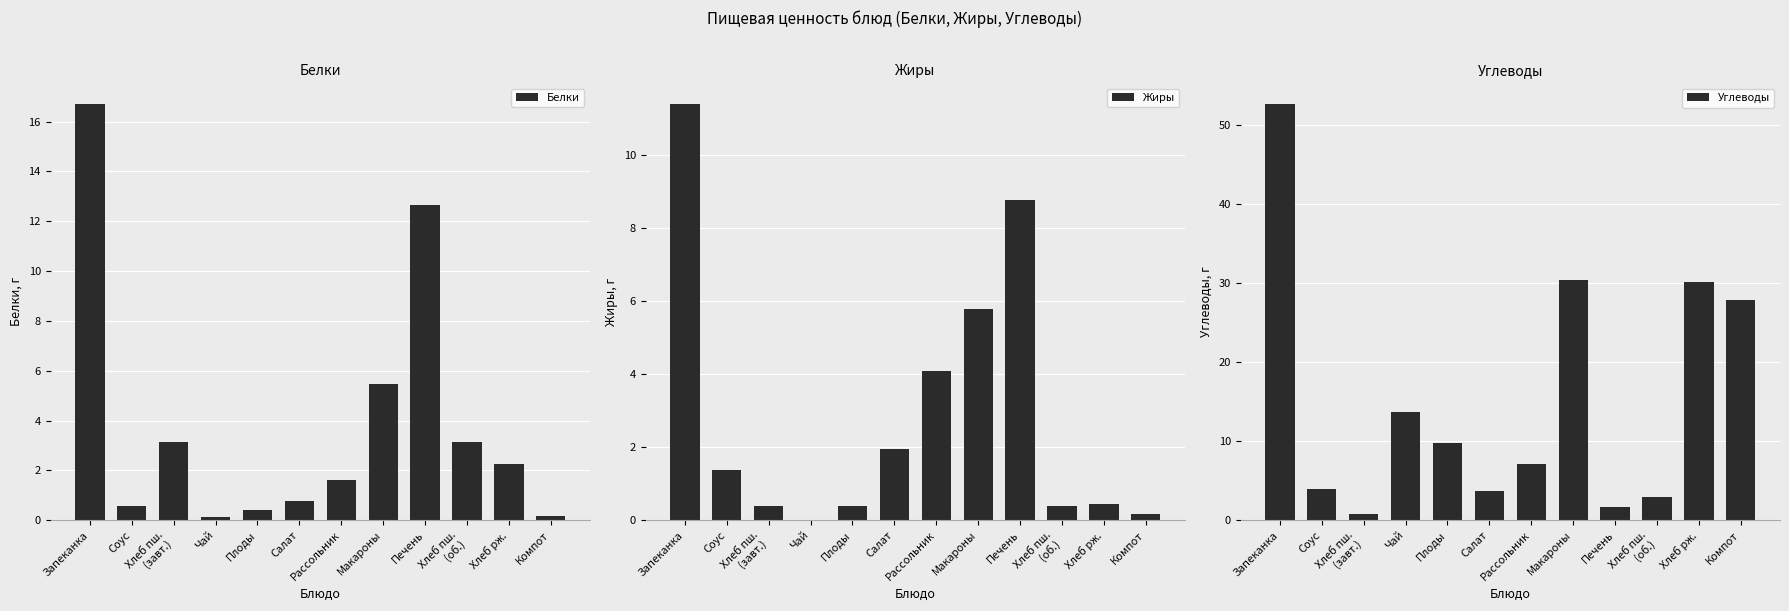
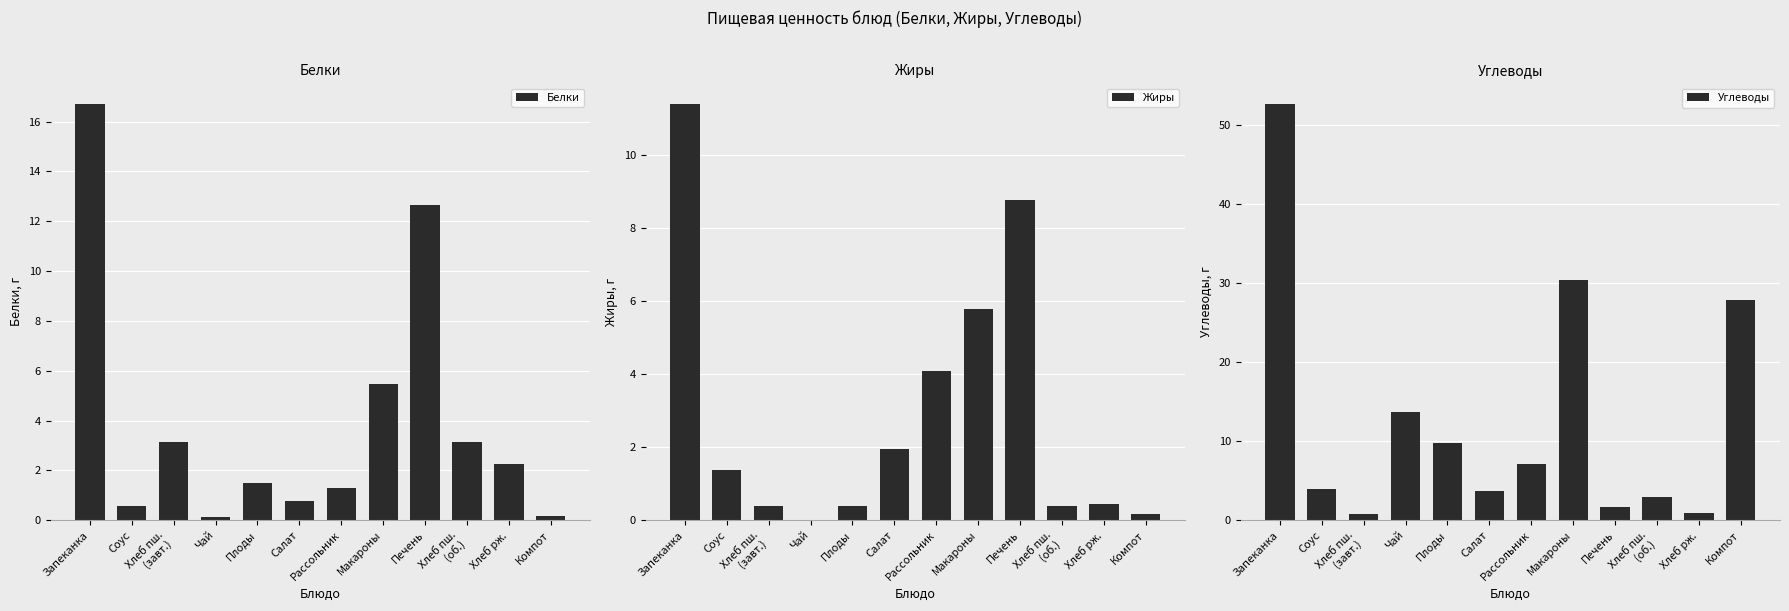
  {
    "Белки": {
      "Запеканка": 16.7,
      "Соус": 0.6,
      "Хлеб пш. (завт.)": 3.2,
      "Чай": 0.1,
-     "Плоды": 0.4,
+     "Плоды": 1.5,
      "Салат": 0.8,
-     "Рассольник": 1.6,
+     "Рассольник": 1.3,
      "Макароны": 5.5,
      "Печень": 12.7,
      "Хлеб пш. (об.)": 3.2,
      "Хлеб рж.": 2.2,
      "Компот": 0.2
    },
    "Жиры": {
      "Запеканка": 11.4,
      "Соус": 1.4,
      "Хлеб пш. (завт.)": 0.4,
      "Плоды": 0.4,
      "Салат": 2.0,
      "Рассольник": 4.1,
      "Макароны": 5.8,
      "Печень": 8.8,
      "Хлеб пш. (об.)": 0.4,
      "Хлеб рж.": 0.4,
      "Компот": 0.2
    },
    "Углеводы": {
      "Запеканка": 53,
      "Соус": 4,
      "Хлеб пш. (завт.)": 1,
      "Чай": 14,
      "Плоды": 10,
      "Салат": 4,
      "Рассольник": 7,
      "Макароны": 30,
      "Печень": 2,
      "Хлеб пш. (об.)": 3,
-     "Хлеб рж.": 30,
+     "Хлеб рж.": 1,
      "Компот": 28
    }
  }
